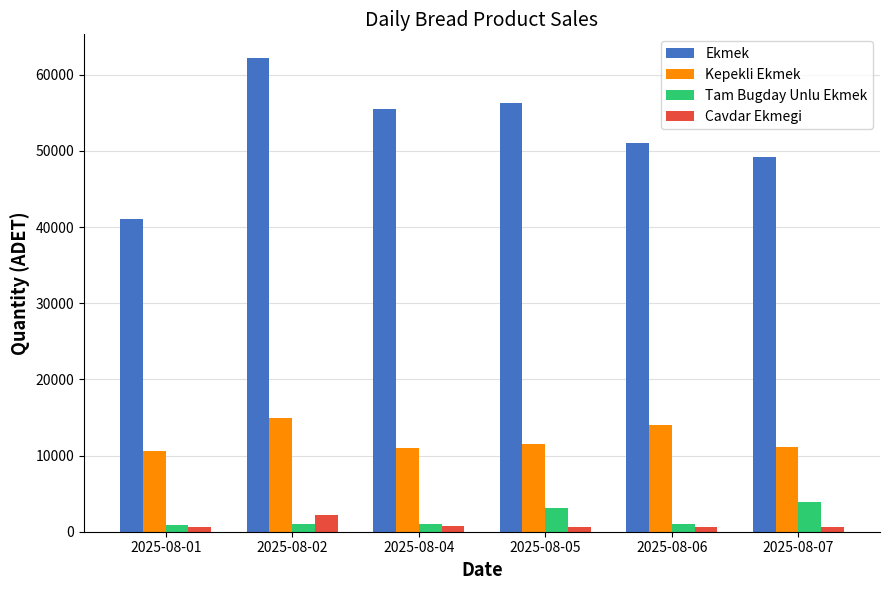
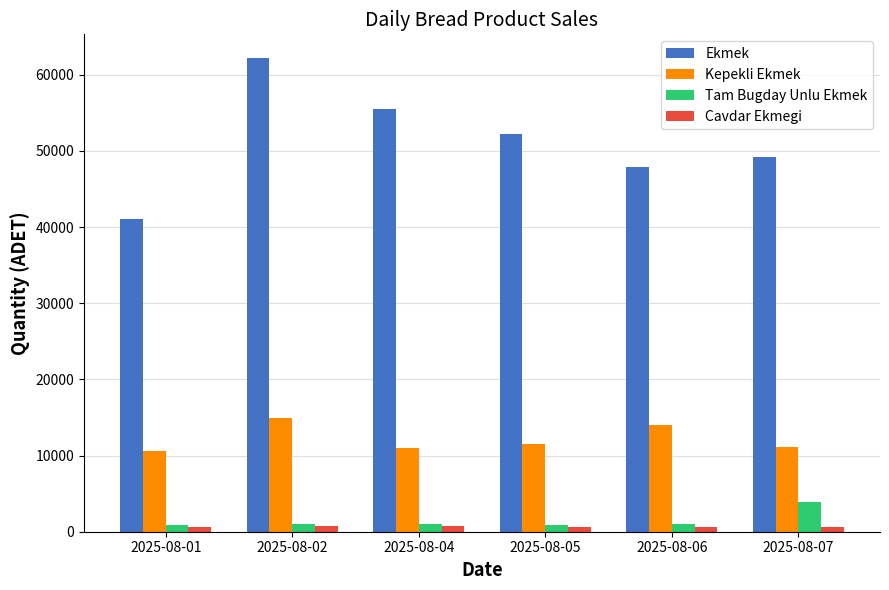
  {
    "Ekmek": {
      "2025-08-01": 41000,
      "2025-08-02": 62000,
      "2025-08-04": 56000,
-     "2025-08-05": 56000,
-     "2025-08-06": 51000,
+     "2025-08-05": 52000,
+     "2025-08-06": 48000,
      "2025-08-07": 49000
    },
    "Kepekli Ekmek": {
      "2025-08-01": 11000,
      "2025-08-02": 15000,
      "2025-08-04": 11000,
      "2025-08-05": 12000,
      "2025-08-06": 14000,
      "2025-08-07": 11000
    },
    "Tam Bugday Unlu Ekmek": {
      "2025-08-01": 1000,
      "2025-08-02": 1000,
      "2025-08-04": 1000,
-     "2025-08-05": 3000,
+     "2025-08-05": 1000,
      "2025-08-06": 1000,
      "2025-08-07": 4000
    },
    "Cavdar Ekmegi": {
      "2025-08-01": 1000,
-     "2025-08-02": 2000,
+     "2025-08-02": 1000,
      "2025-08-04": 1000,
      "2025-08-05": 1000,
      "2025-08-06": 1000,
      "2025-08-07": 1000
    }
  }
